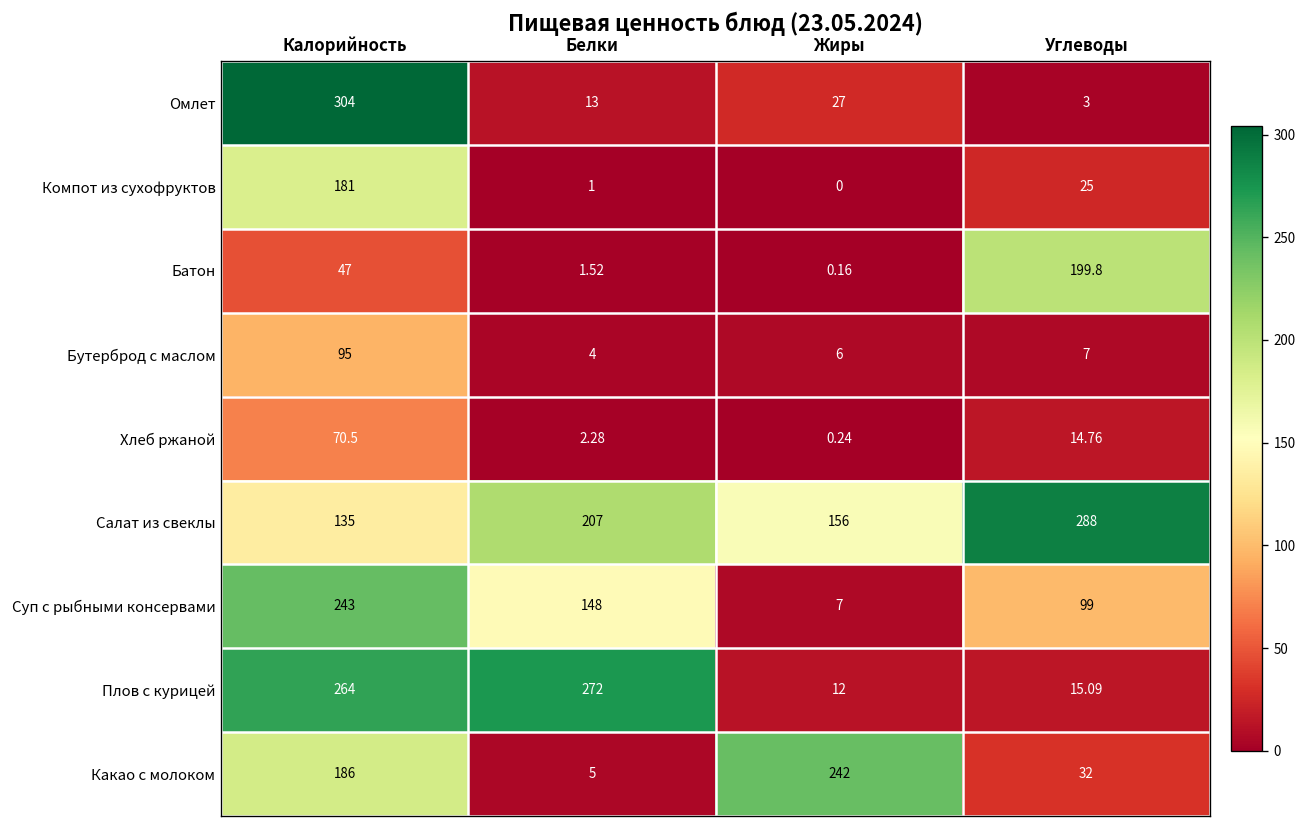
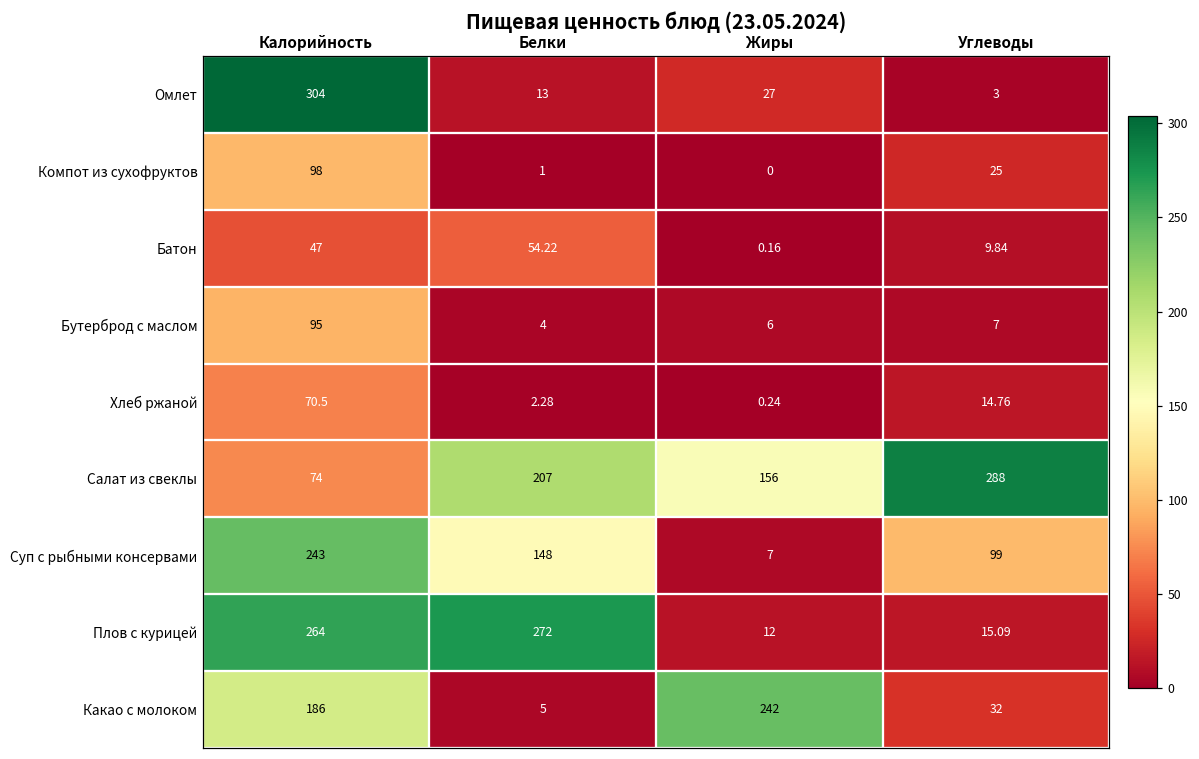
  {
    "Омлет": {
      "Калорийность": 304,
      "Белки": 13,
      "Жиры": 27,
      "Углеводы": 3
    },
    "Компот из сухофруктов": {
-     "Калорийность": 181,
+     "Калорийность": 98,
      "Белки": 1,
      "Жиры": 0,
      "Углеводы": 25
    },
    "Батон": {
      "Калорийность": 47,
-     "Белки": 1.52,
+     "Белки": 54.22,
      "Жиры": 0.16,
-     "Углеводы": 199.8
+     "Углеводы": 9.84
    },
    "Бутерброд с маслом": {
      "Калорийность": 95,
      "Белки": 4,
      "Жиры": 6,
      "Углеводы": 7
    },
    "Хлеб ржаной": {
      "Калорийность": 70.5,
      "Белки": 2.28,
      "Жиры": 0.24,
      "Углеводы": 14.76
    },
    "Салат из свеклы": {
-     "Калорийность": 135,
+     "Калорийность": 74,
      "Белки": 207,
      "Жиры": 156,
      "Углеводы": 288
    },
    "Суп с рыбными консервами": {
      "Калорийность": 243,
      "Белки": 148,
      "Жиры": 7,
      "Углеводы": 99
    },
    "Плов с курицей": {
      "Калорийность": 264,
      "Белки": 272,
      "Жиры": 12,
      "Углеводы": 15.09
    },
    "Какао с молоком": {
      "Калорийность": 186,
      "Белки": 5,
      "Жиры": 242,
      "Углеводы": 32
    }
  }
